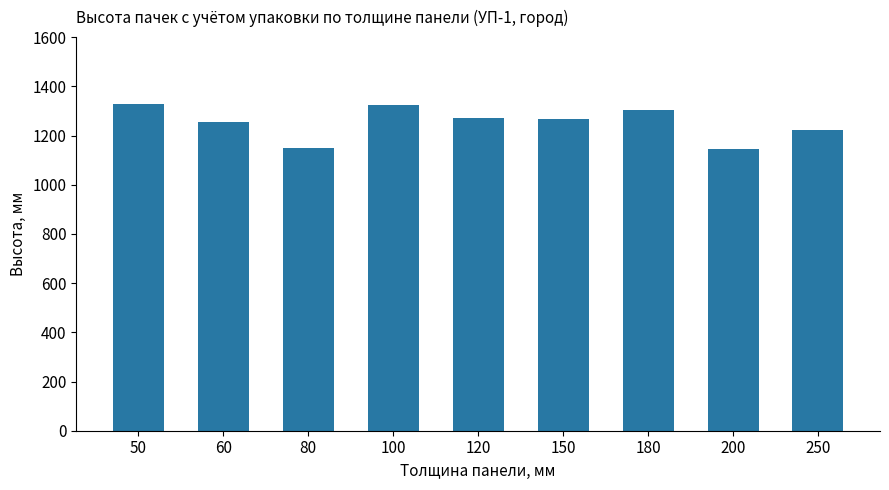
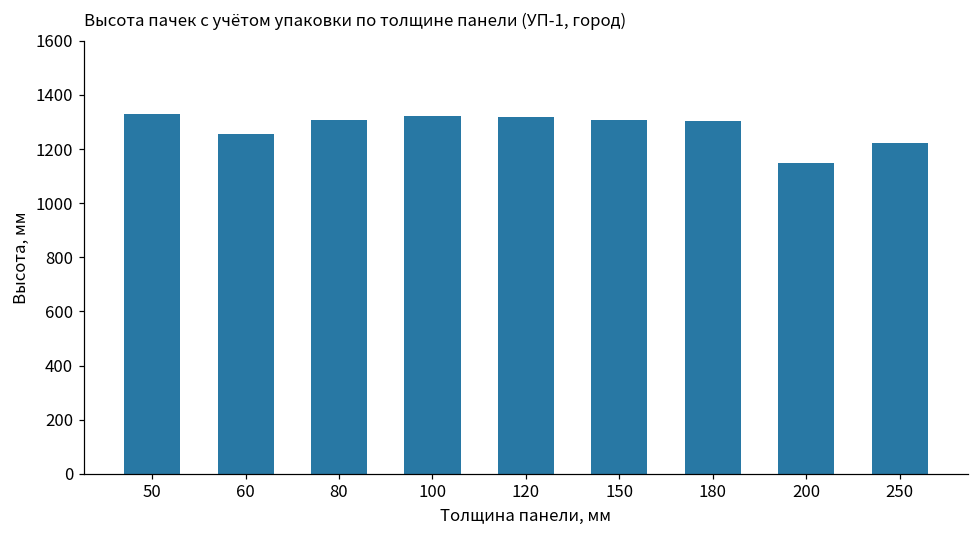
  {
    "50": 1330,
    "60": 1250,
-   "80": 1150,
+   "80": 1310,
    "100": 1320,
-   "120": 1270,
-   "150": 1270,
+   "120": 1320,
+   "150": 1310,
    "180": 1300,
    "200": 1150,
    "250": 1220
  }
